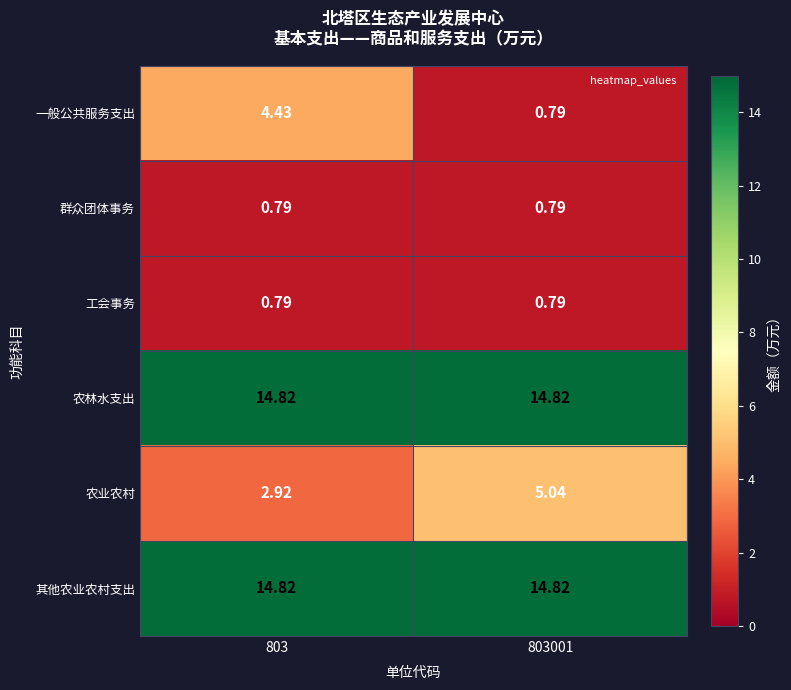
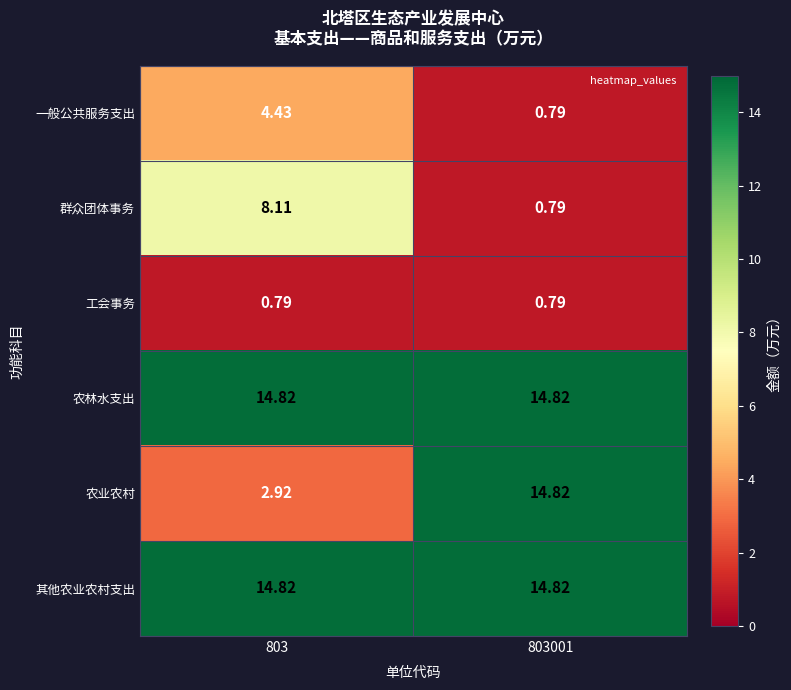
  {
    "一般公共服务支出": {
      "803": 4.43,
      "803001": 0.79
    },
    "群众团体事务": {
-     "803": 0.79,
+     "803": 8.11,
      "803001": 0.79
    },
    "工会事务": {
      "803": 0.79,
      "803001": 0.79
    },
    "农林水支出": {
      "803": 14.82,
      "803001": 14.82
    },
    "农业农村": {
      "803": 2.92,
-     "803001": 5.04
+     "803001": 14.82
    },
    "其他农业农村支出": {
      "803": 14.82,
      "803001": 14.82
    }
  }
